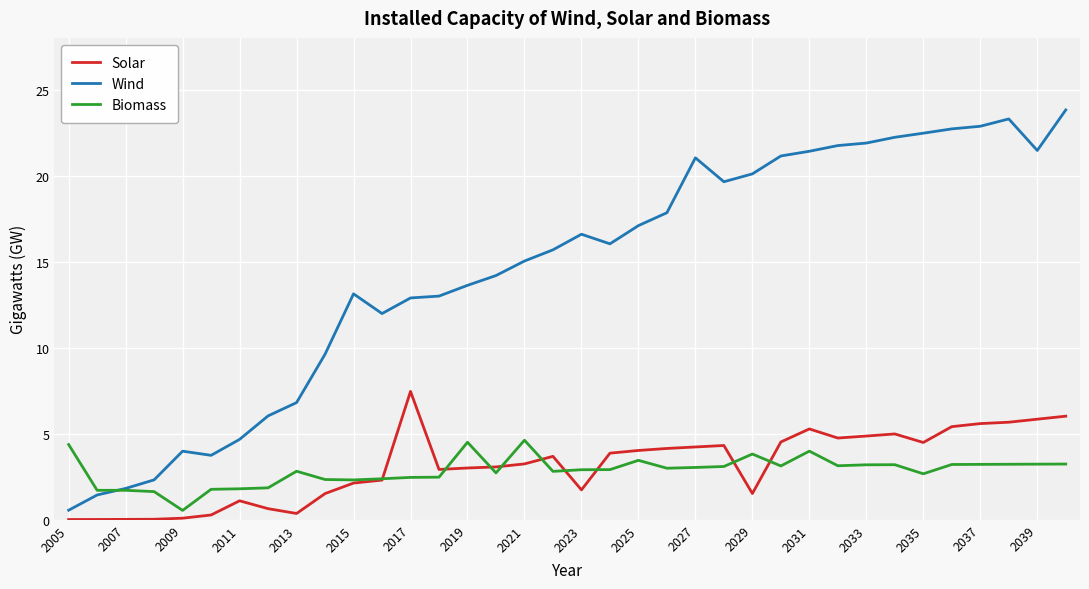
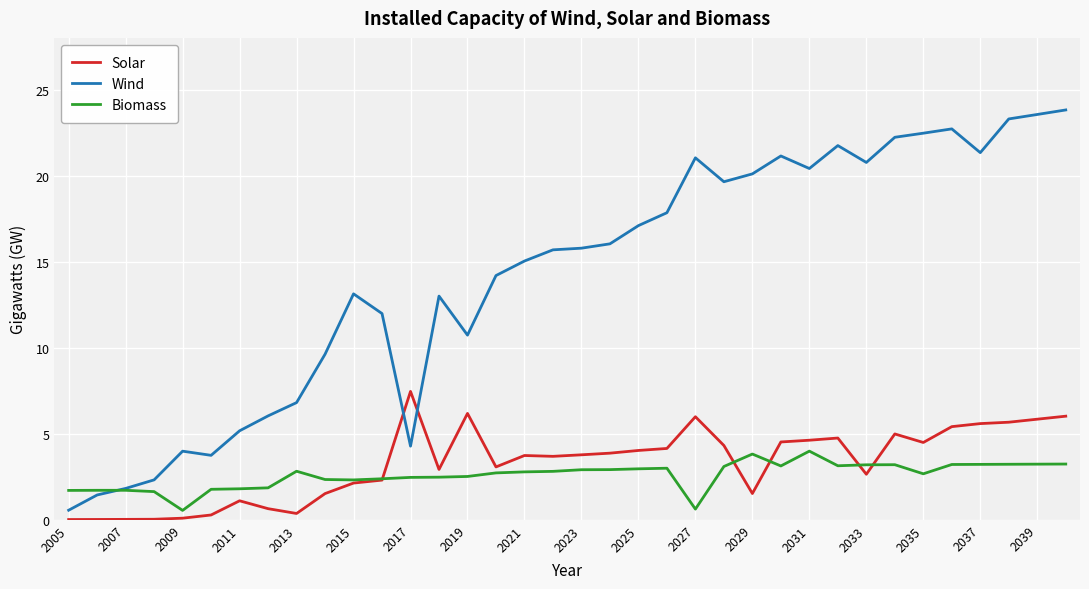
  {
    "Solar": {
      "2005": 0.0,
      "2007": 0.0,
      "2009": 0.1,
      "2011": 1.1,
      "2013": 0.4,
      "2015": 2.1,
      "2017": 7.5,
-     "2019": 3.0,
-     "2021": 3.2,
-     "2023": 1.7,
+     "2019": 6.2,
+     "2021": 3.7,
+     "2023": 3.8,
      "2025": 4.0,
-     "2027": 4.2,
+     "2027": 6.0,
      "2029": 1.5,
-     "2031": 5.3,
-     "2033": 4.9,
+     "2031": 4.6,
+     "2033": 2.6,
      "2035": 4.5,
      "2037": 5.6,
      "2039": 5.8
    },
    "Wind": {
      "2005": 0.6,
      "2009": 4.0,
-     "2011": 4.7,
+     "2011": 5.2,
      "2013": 6.8,
      "2015": 13.1,
-     "2017": 12.9,
-     "2019": 13.6,
+     "2017": 4.3,
+     "2019": 10.7,
      "2021": 15.0,
-     "2023": 16.6,
+     "2023": 15.8,
      "2025": 17.1,
      "2027": 21.0,
      "2029": 20.1,
-     "2031": 21.4,
-     "2033": 21.9,
+     "2031": 20.4,
+     "2033": 20.8,
      "2035": 22.5,
-     "2037": 22.9,
-     "2039": 21.5
+     "2037": 21.3,
+     "2039": 23.6
    },
    "Biomass": {
-     "2005": 4.4,
+     "2005": 1.7,
      "2009": 0.5,
      "2011": 1.8,
      "2013": 2.8,
      "2015": 2.3,
      "2017": 2.5,
-     "2019": 4.5,
-     "2021": 4.6,
+     "2019": 2.5,
+     "2021": 2.8,
      "2023": 2.9,
-     "2025": 3.5,
-     "2027": 3.0,
+     "2025": 3.0,
+     "2027": 0.6,
      "2029": 3.8,
      "2031": 4.0,
      "2033": 3.2,
      "2035": 2.7,
      "2037": 3.2,
      "2039": 3.2
    }
  }
